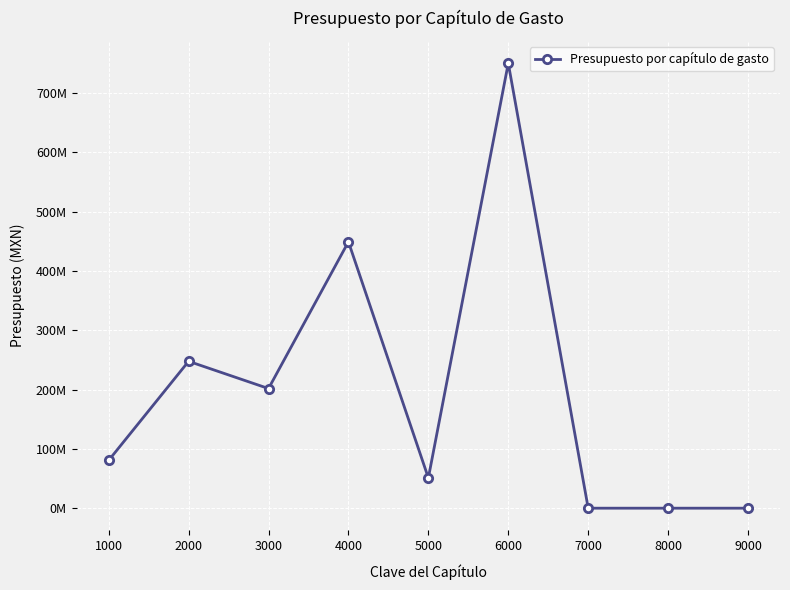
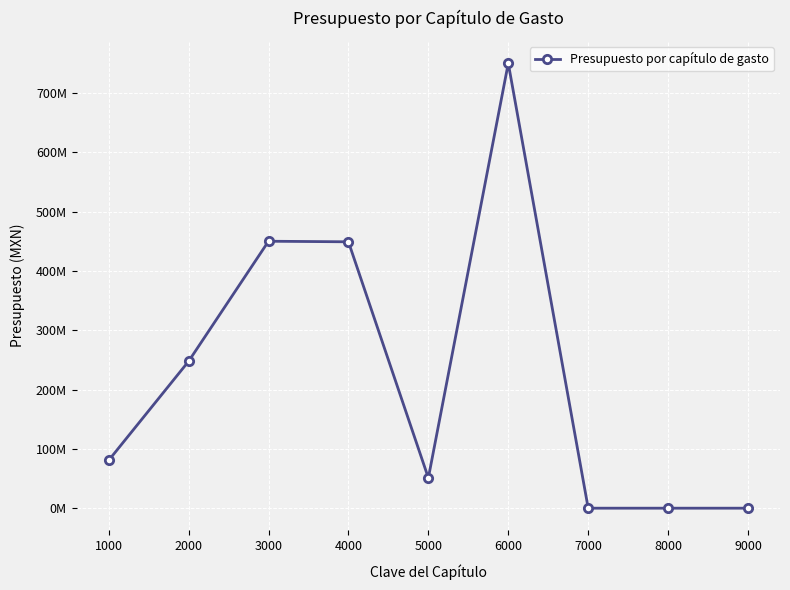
  {
    "1000": 80000000,
    "2000": 250000000,
-   "3000": 200000000,
+   "3000": 450000000,
    "4000": 450000000,
    "5000": 50000000,
    "6000": 750000000,
    "7000": 0,
    "8000": 0,
    "9000": 0
  }
